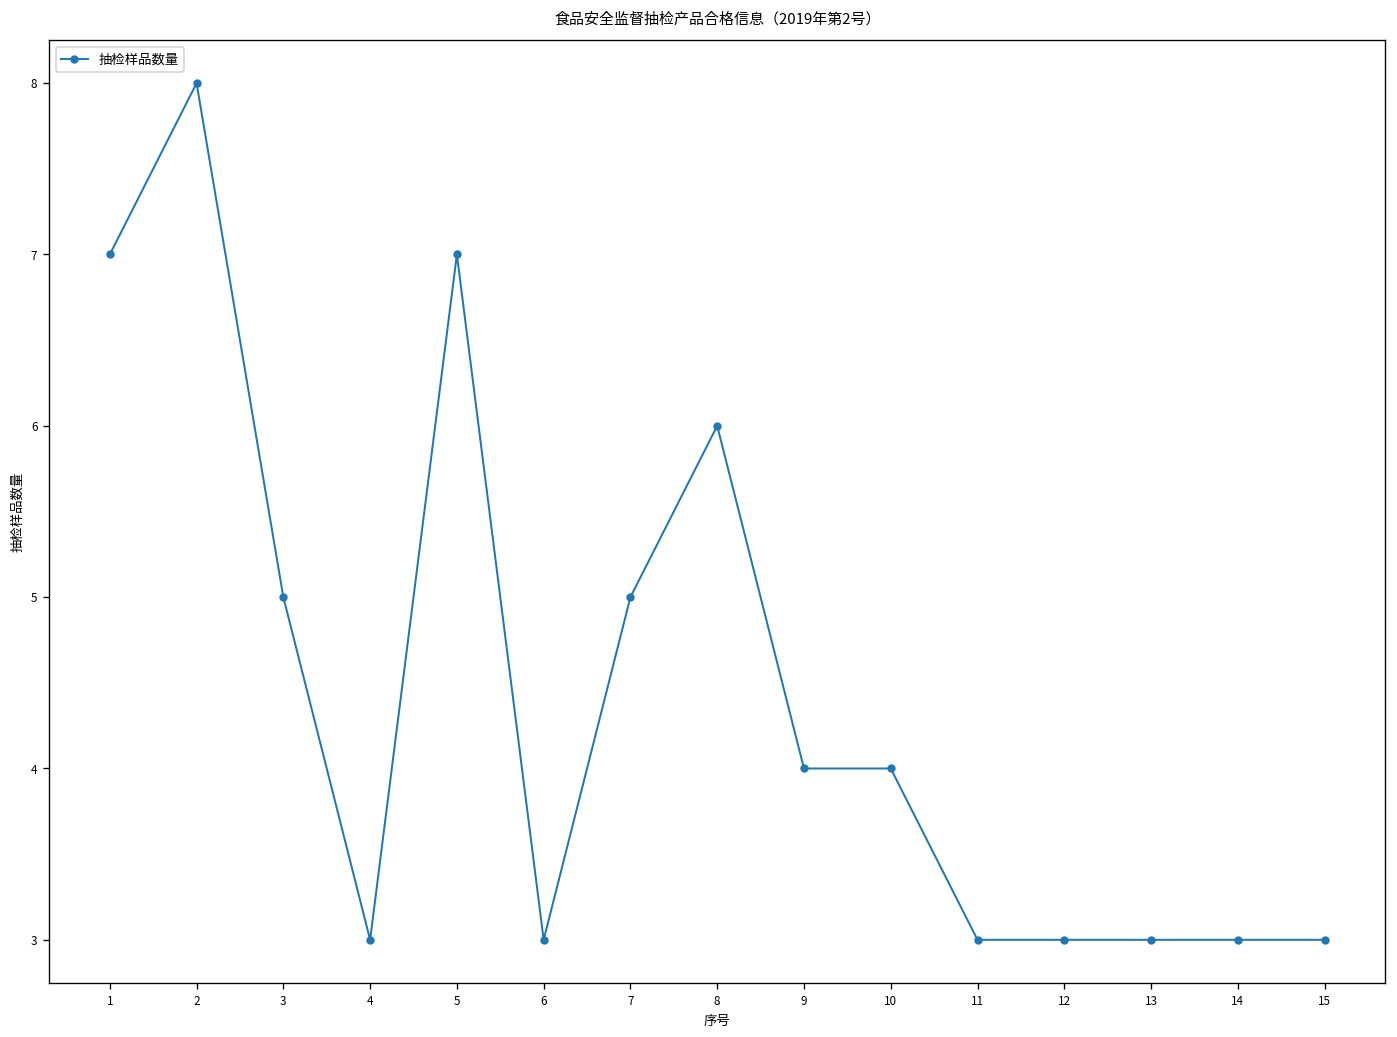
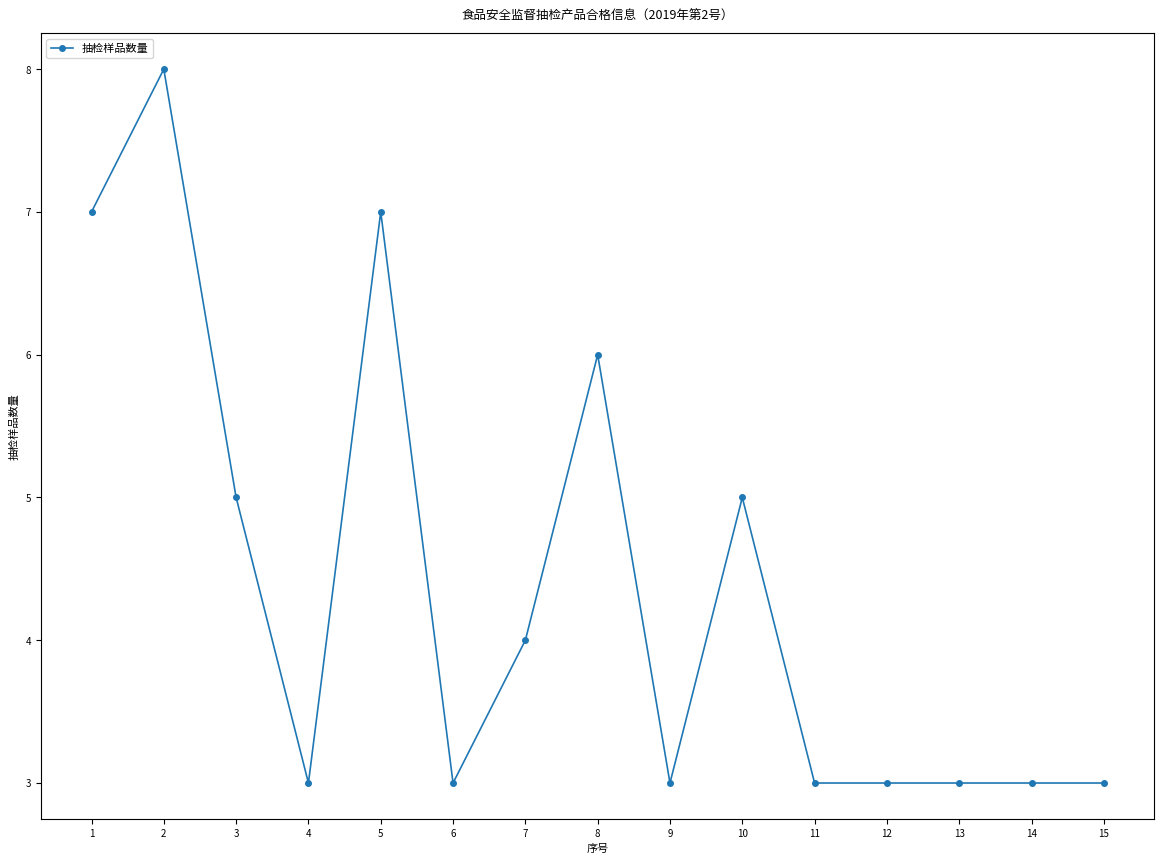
  {
    "1": 7,
    "2": 8,
    "3": 5,
    "4": 3,
    "5": 7,
    "6": 3,
-   "7": 5,
+   "7": 4,
    "8": 6,
-   "9": 4,
-   "10": 4,
+   "9": 3,
+   "10": 5,
    "11": 3,
    "12": 3,
    "13": 3,
    "14": 3,
    "15": 3
  }
